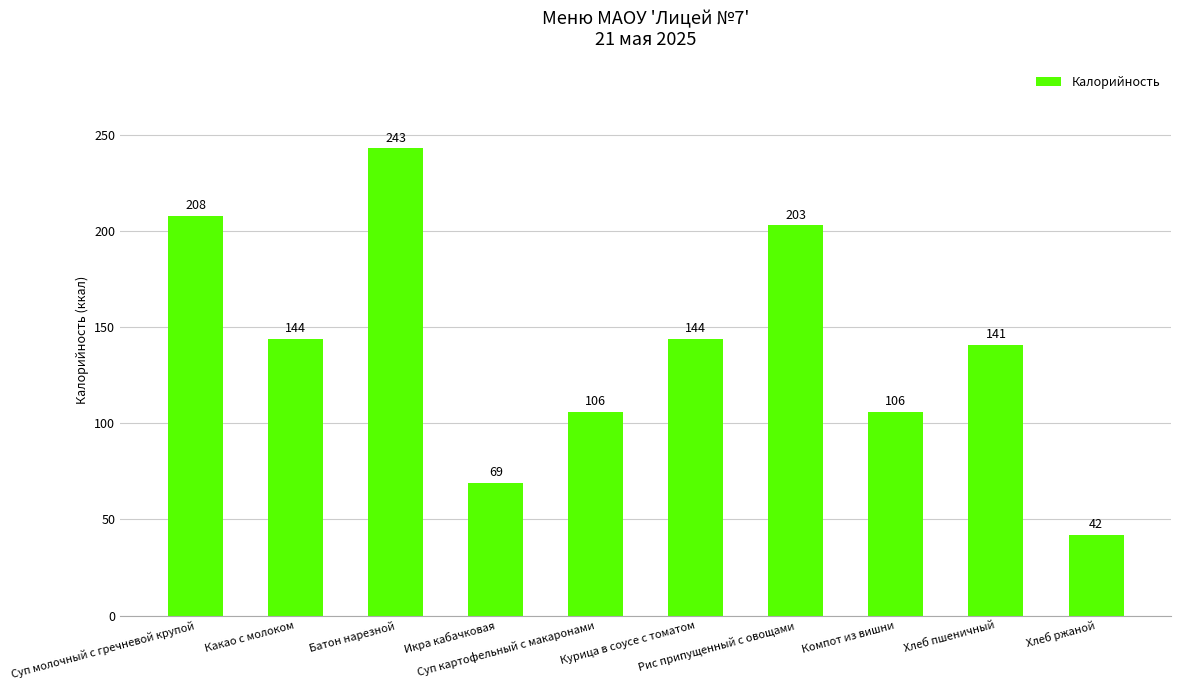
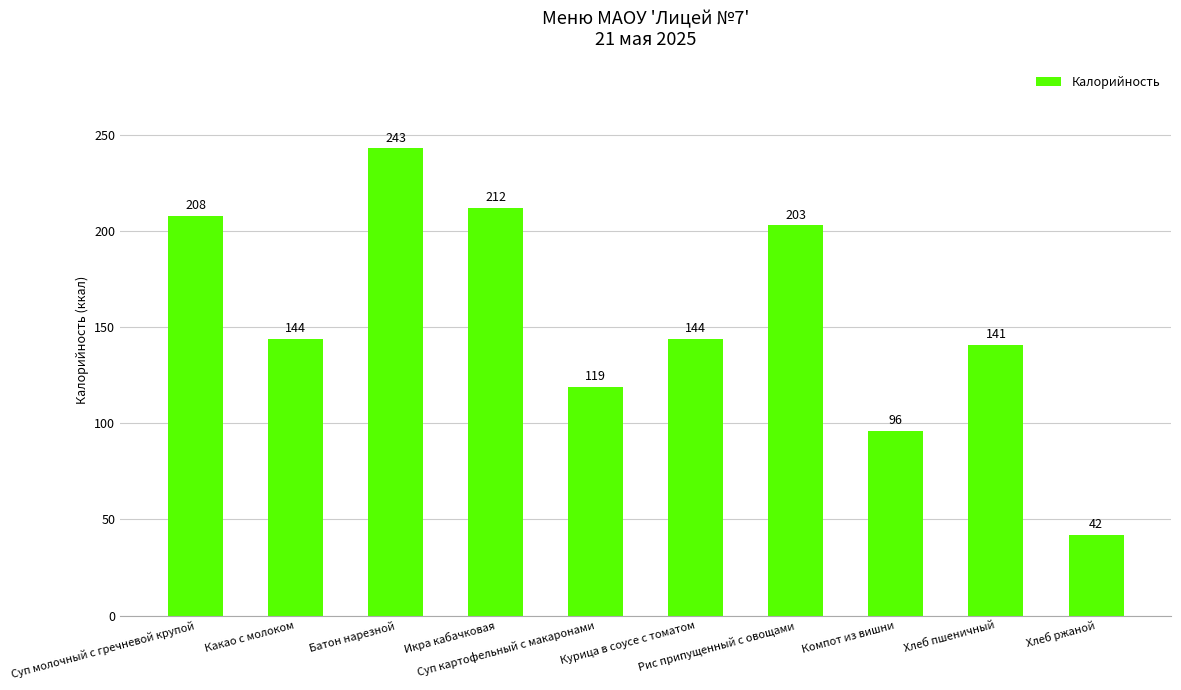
  {
    "Суп молочный с гречневой крупой": 208,
    "Какао с молоком": 144,
    "Батон нарезной": 243,
-   "Икра кабачковая": 69,
-   "Суп картофельный с макаронами": 106,
+   "Икра кабачковая": 212,
+   "Суп картофельный с макаронами": 119,
    "Курица в соусе с томатом": 144,
    "Рис припущенный с овощами": 203,
-   "Компот из вишни": 106,
+   "Компот из вишни": 96,
    "Хлеб пшеничный": 141,
    "Хлеб ржаной": 42
  }
